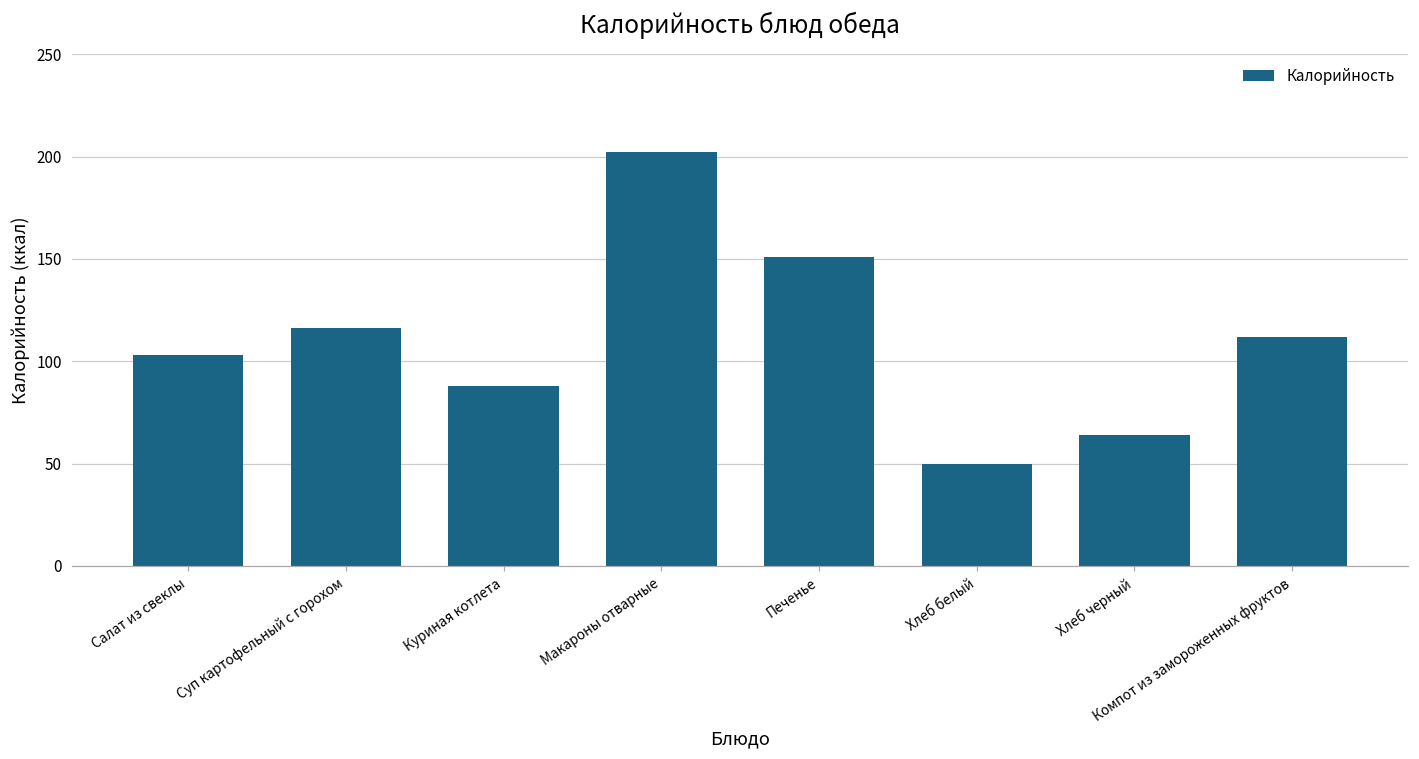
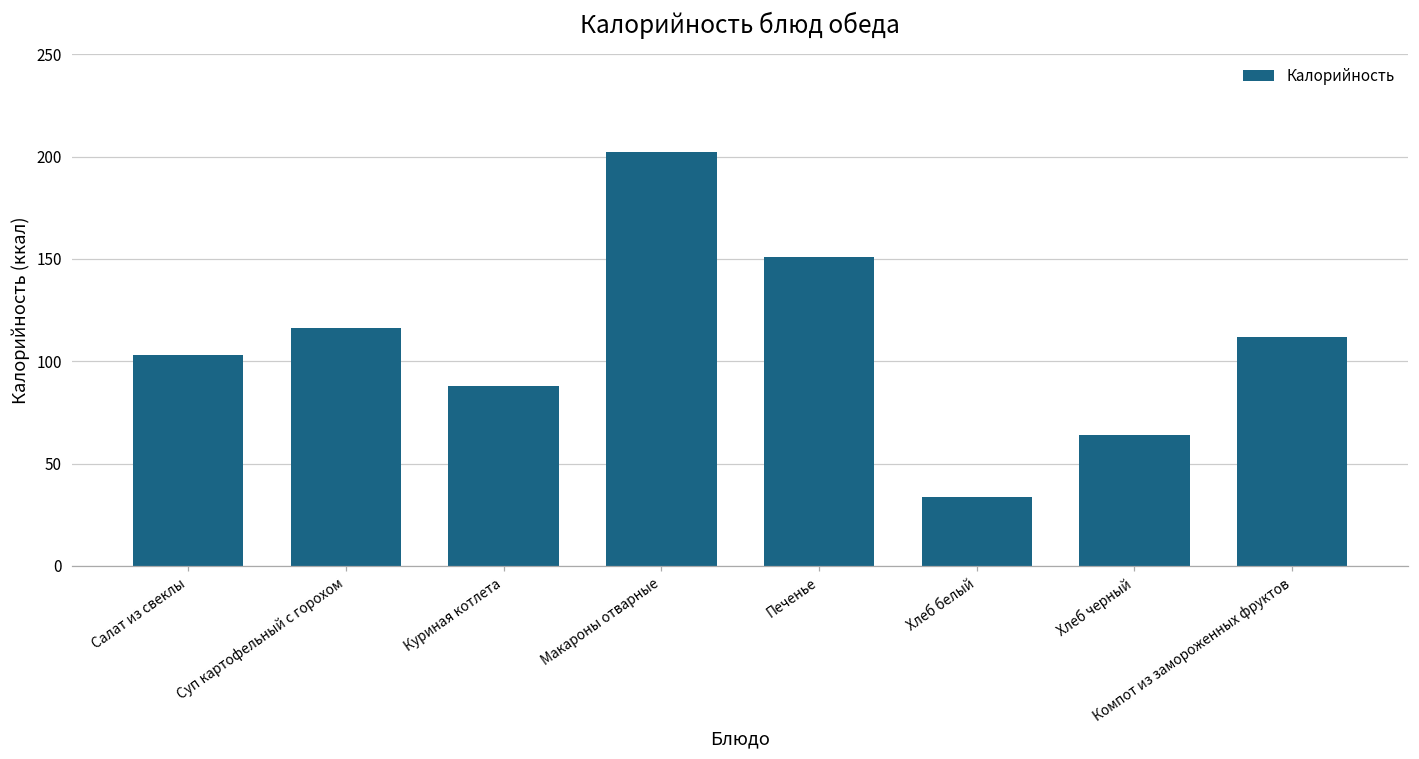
  {
    "Салат из свеклы": 103,
    "Суп картофельный с горохом": 116,
    "Куриная котлета": 88,
    "Макароны отварные": 202,
    "Печенье": 151,
-   "Хлеб белый": 50,
+   "Хлеб белый": 34,
    "Хлеб черный": 64,
    "Компот из замороженных фруктов": 112
  }
